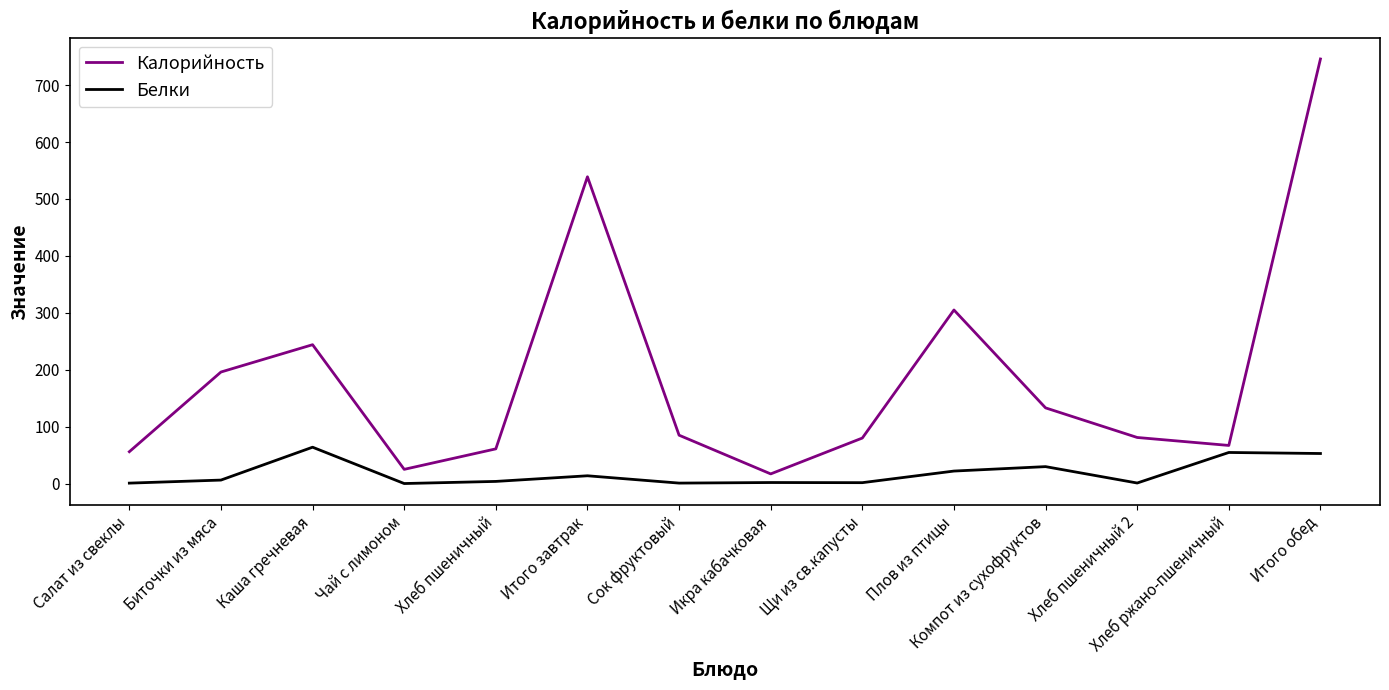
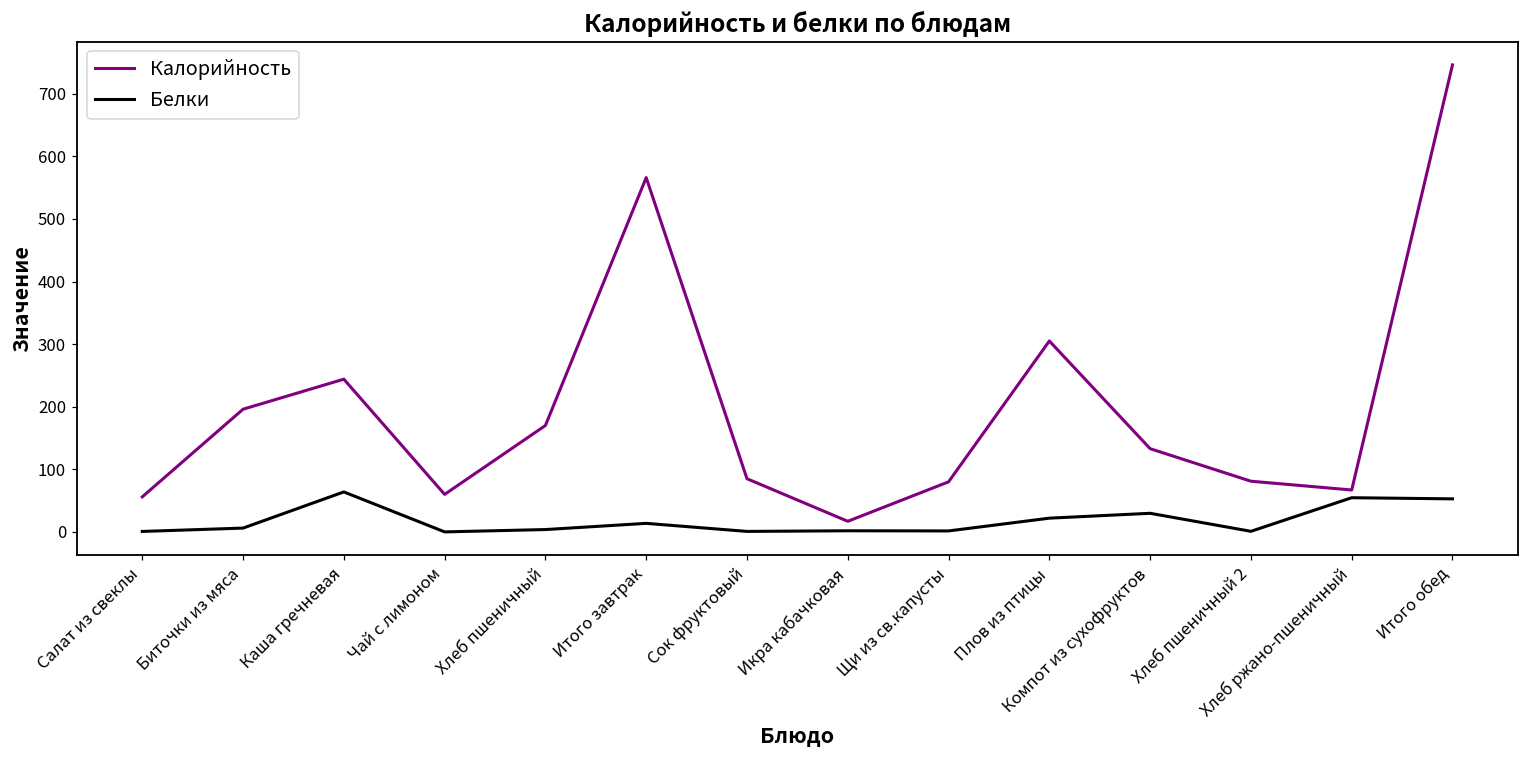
  {
    "Калорийность": {
      "Салат из свеклы": 60,
      "Биточки из мяса": 200,
      "Каша гречневая": 240,
-     "Чай с лимоном": 30,
-     "Хлеб пшеничный": 60,
-     "Итого завтрак": 540,
+     "Чай с лимоном": 60,
+     "Хлеб пшеничный": 170,
+     "Итого завтрак": 570,
      "Сок фруктовый": 90,
      "Икра кабачковая": 20,
      "Щи из св.капусты": 80,
      "Плов из птицы": 310,
      "Компот из сухофруктов": 130,
      "Хлеб пшеничный 2": 80,
      "Хлеб ржано-пшеничный": 70,
      "Итого обед": 750
    },
    "Белки": {
      "Салат из свеклы": 0,
      "Биточки из мяса": 10,
      "Каша гречневая": 60,
      "Чай с лимоном": 0,
      "Хлеб пшеничный": 0,
      "Итого завтрак": 10,
      "Сок фруктовый": 0,
      "Икра кабачковая": 0,
      "Щи из св.капусты": 0,
      "Плов из птицы": 20,
      "Компот из сухофруктов": 30,
      "Хлеб пшеничный 2": 0,
      "Хлеб ржано-пшеничный": 50,
      "Итого обед": 50
    }
  }
